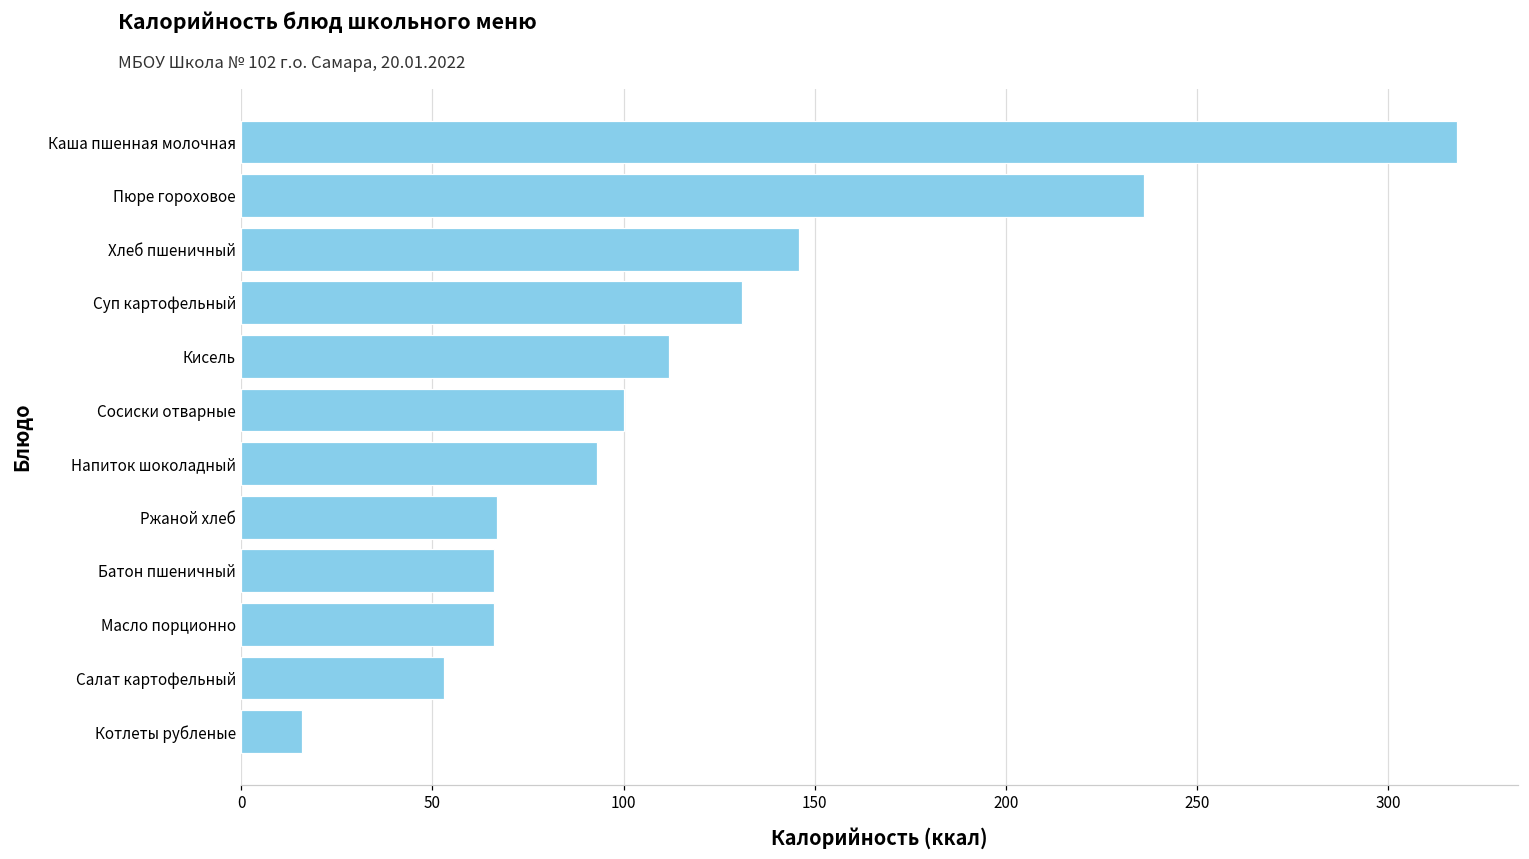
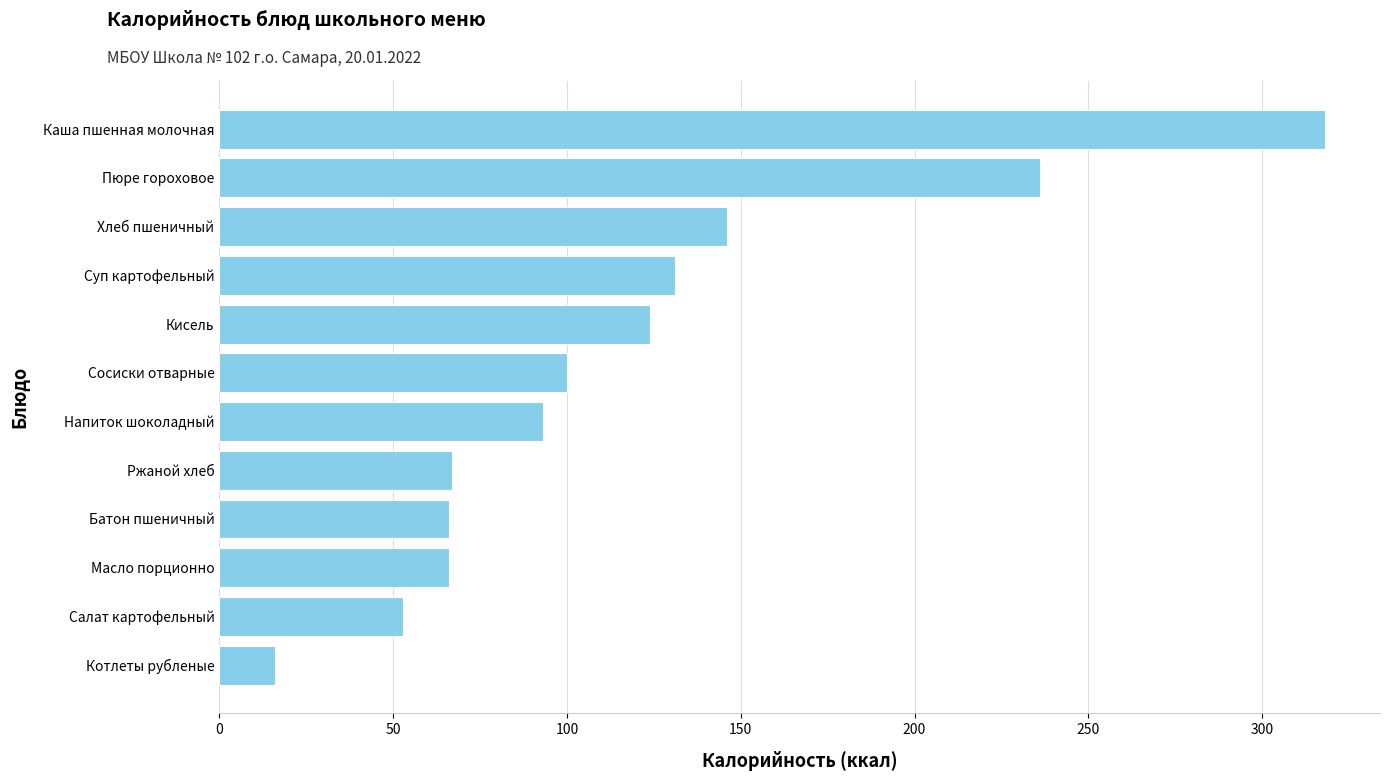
  {
    "Каша пшенная молочная": 318,
    "Пюре гороховое": 236,
    "Хлеб пшеничный": 146,
    "Суп картофельный": 131,
-   "Кисель": 112,
+   "Кисель": 124,
    "Сосиски отварные": 100,
    "Напиток шоколадный": 93,
    "Ржаной хлеб": 67,
    "Батон пшеничный": 66,
    "Масло порционно": 66,
    "Салат картофельный": 53,
    "Котлеты рубленые": 16
  }
